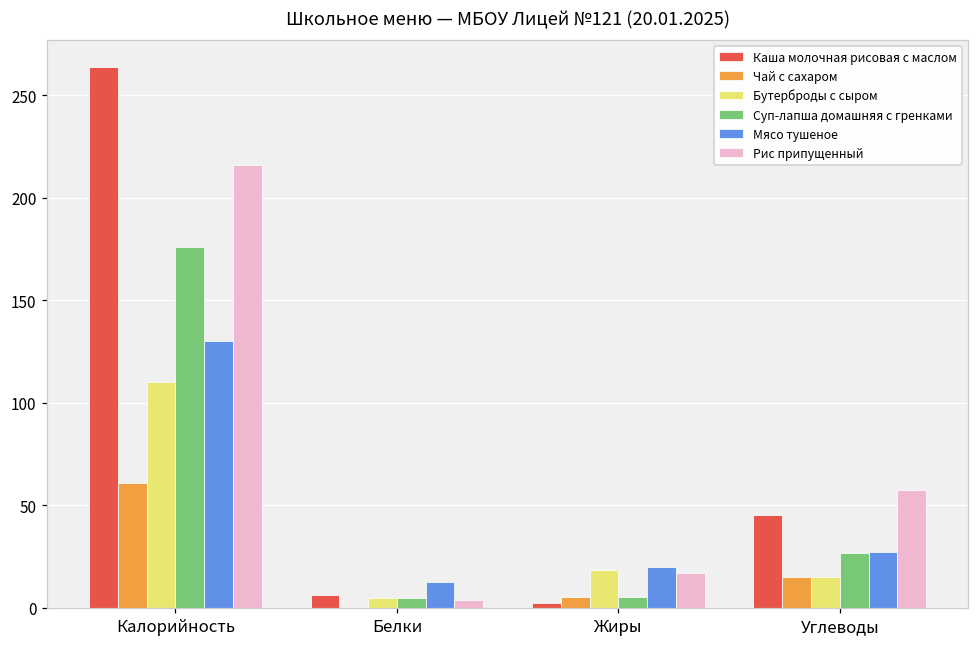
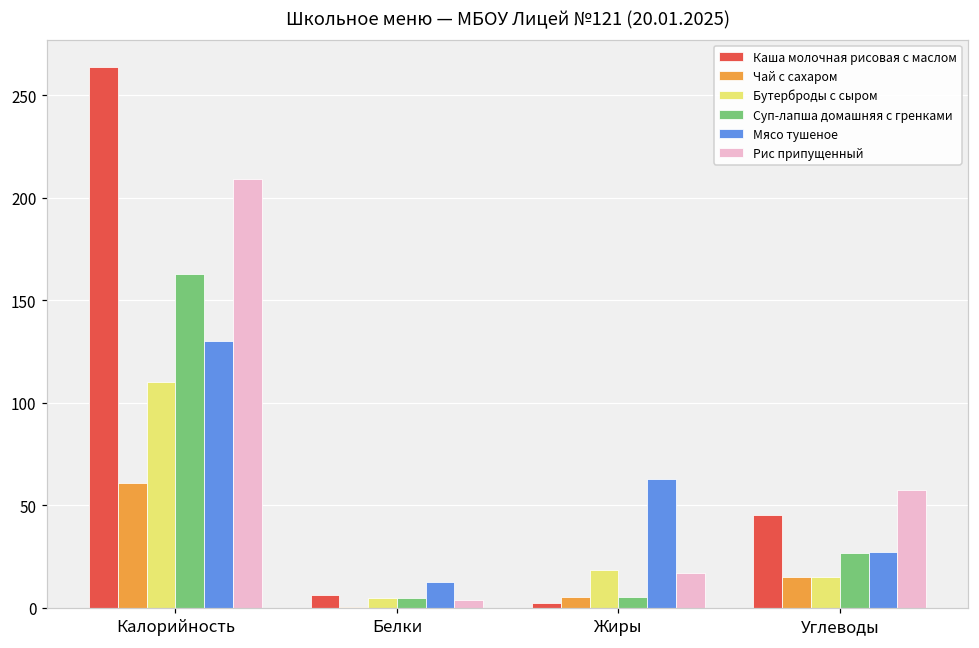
  {
    "Каша молочная рисовая с маслом": {
      "Калорийность": 264,
      "Белки": 6,
      "Жиры": 2,
      "Углеводы": 45
    },
    "Чай с сахаром": {
      "Калорийность": 61,
      "Жиры": 5,
      "Углеводы": 15
    },
    "Бутерброды с сыром": {
      "Калорийность": 110,
      "Белки": 5,
      "Жиры": 18,
      "Углеводы": 15
    },
    "Суп-лапша домашняя с гренками": {
-     "Калорийность": 176,
+     "Калорийность": 163,
      "Белки": 5,
      "Жиры": 5,
      "Углеводы": 27
    },
    "Мясо тушеное": {
      "Калорийность": 130,
      "Белки": 13,
-     "Жиры": 20,
+     "Жиры": 63,
      "Углеводы": 27
    },
    "Рис припущенный": {
-     "Калорийность": 216,
+     "Калорийность": 209,
      "Белки": 4,
      "Жиры": 17,
      "Углеводы": 58
    }
  }
